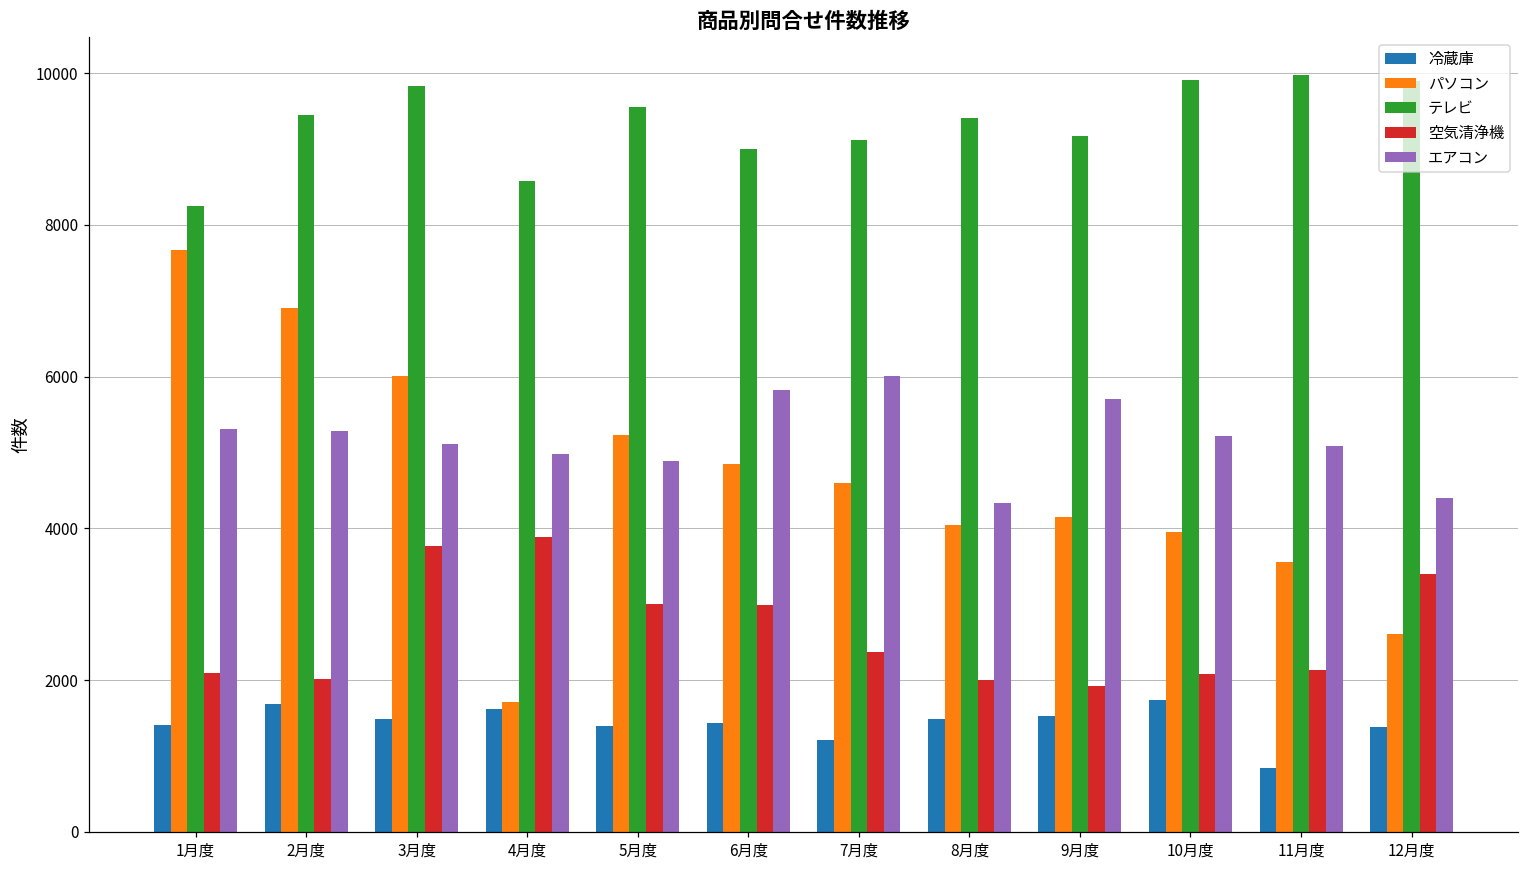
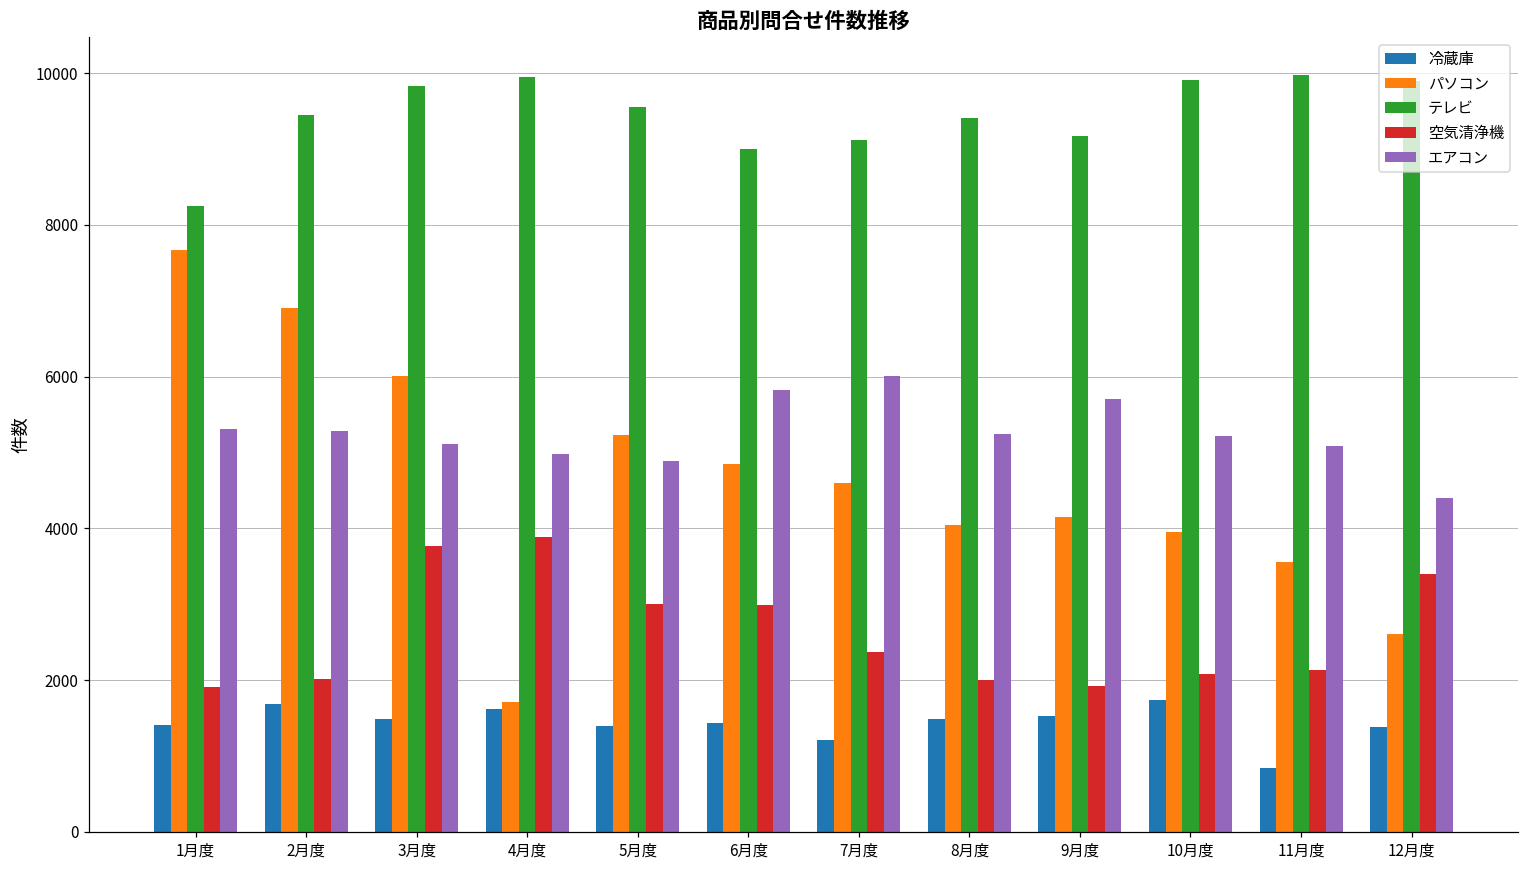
  {
    "冷蔵庫": {
      "1月度": 1400,
      "2月度": 1700,
      "3月度": 1500,
      "4月度": 1600,
      "5月度": 1400,
      "6月度": 1400,
      "7月度": 1200,
      "8月度": 1500,
      "9月度": 1500,
      "10月度": 1700,
      "11月度": 800,
      "12月度": 1400
    },
    "パソコン": {
      "1月度": 7700,
      "2月度": 6900,
      "3月度": 6000,
      "4月度": 1700,
      "5月度": 5200,
      "6月度": 4800,
      "7月度": 4600,
      "8月度": 4000,
      "9月度": 4100,
      "10月度": 4000,
      "11月度": 3600,
      "12月度": 2600
    },
    "テレビ": {
      "1月度": 8300,
      "2月度": 9400,
      "3月度": 9800,
-     "4月度": 8600,
+     "4月度": 9900,
      "5月度": 9600,
      "6月度": 9000,
      "7月度": 9100,
      "8月度": 9400,
      "9月度": 9200,
      "10月度": 9900,
      "11月度": 10000
    },
    "空気清浄機": {
-     "1月度": 2100,
+     "1月度": 1900,
      "2月度": 2000,
      "3月度": 3800,
      "4月度": 3900,
      "5月度": 3000,
      "6月度": 3000,
      "7月度": 2400,
      "8月度": 2000,
      "9月度": 1900,
      "10月度": 2100,
      "11月度": 2100,
      "12月度": 3400
    },
    "エアコン": {
      "1月度": 5300,
      "2月度": 5300,
      "3月度": 5100,
      "4月度": 5000,
      "5月度": 4900,
      "6月度": 5800,
      "7月度": 6000,
-     "8月度": 4300,
+     "8月度": 5200,
      "9月度": 5700,
      "10月度": 5200,
      "11月度": 5100,
      "12月度": 4400
    }
  }
